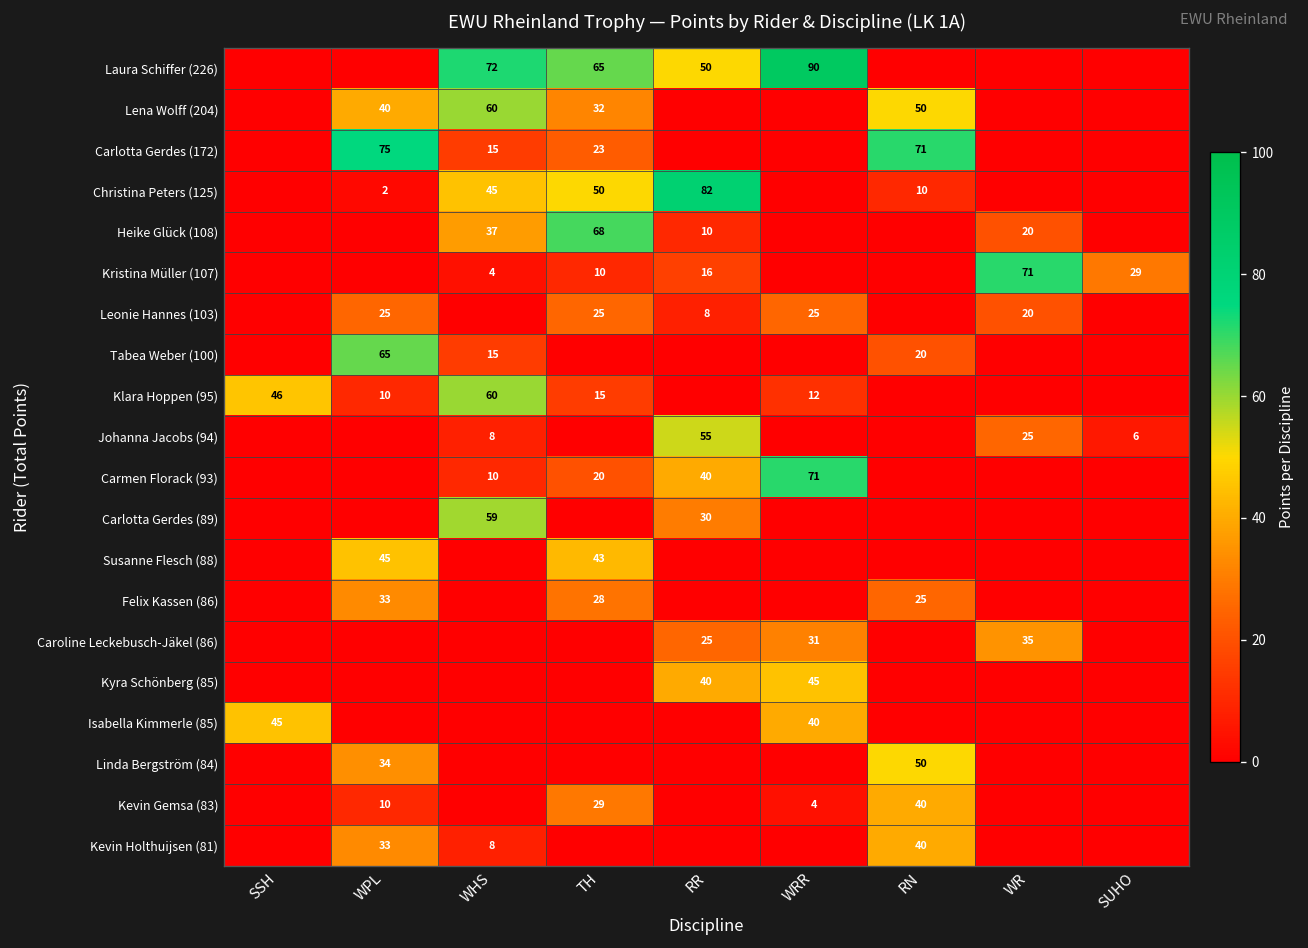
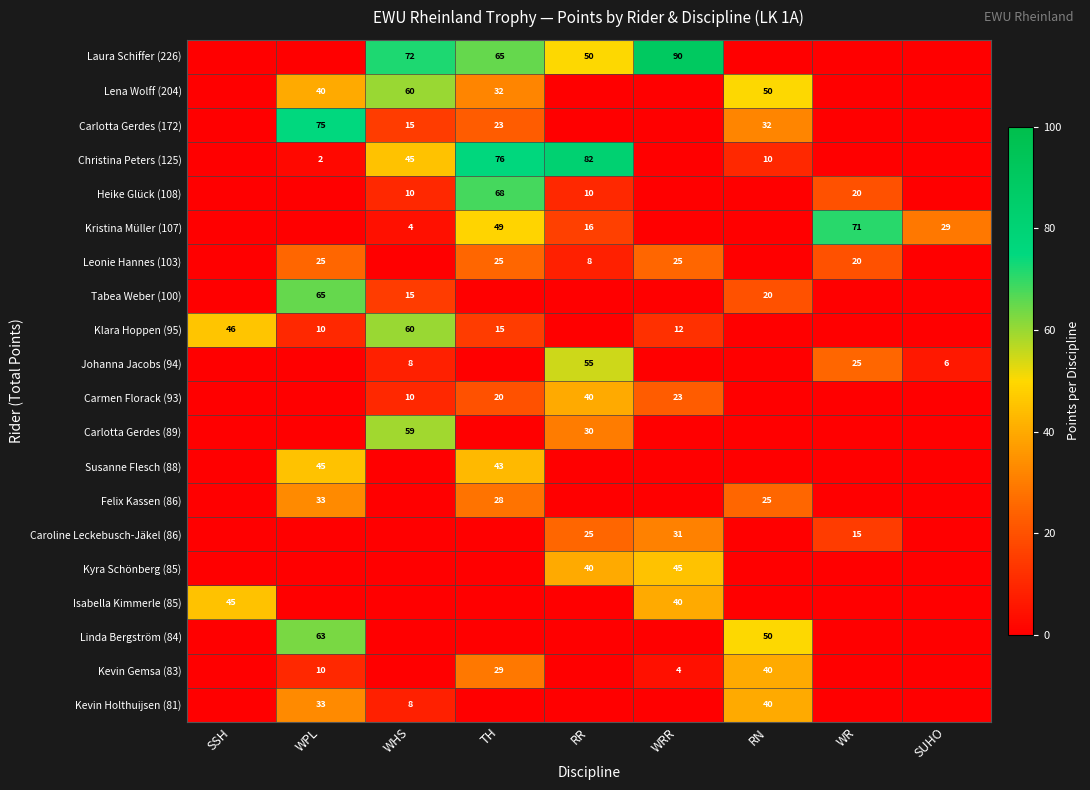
  {
    "Laura Schiffer (226)": {
      "WHS": 72,
      "TH": 65,
      "RR": 50,
      "WRR": 90
    },
    "Lena Wolff (204)": {
      "WPL": 40,
      "WHS": 60,
      "TH": 32,
      "RN": 50
    },
    "Carlotta Gerdes (172)": {
      "WPL": 75,
      "WHS": 15,
      "TH": 23,
-     "RN": 71
+     "RN": 32
    },
    "Christina Peters (125)": {
      "WPL": 2,
      "WHS": 45,
-     "TH": 50,
+     "TH": 76,
      "RR": 82,
      "RN": 10
    },
    "Heike Glück (108)": {
-     "WHS": 37,
+     "WHS": 10,
      "TH": 68,
      "RR": 10,
      "WR": 20
    },
    "Kristina Müller (107)": {
      "WHS": 4,
-     "TH": 10,
+     "TH": 49,
      "RR": 16,
      "WR": 71,
      "SUHO": 29
    },
    "Leonie Hannes (103)": {
      "WPL": 25,
      "TH": 25,
      "RR": 8,
      "WRR": 25,
      "WR": 20
    },
    "Tabea Weber (100)": {
      "WPL": 65,
      "WHS": 15,
      "RN": 20
    },
    "Klara Hoppen (95)": {
      "SSH": 46,
      "WPL": 10,
      "WHS": 60,
      "TH": 15,
      "WRR": 12
    },
    "Johanna Jacobs (94)": {
      "WHS": 8,
      "RR": 55,
      "WR": 25,
      "SUHO": 6
    },
    "Carmen Florack (93)": {
      "WHS": 10,
      "TH": 20,
      "RR": 40,
-     "WRR": 71
+     "WRR": 23
    },
    "Carlotta Gerdes (89)": {
      "WHS": 59,
      "RR": 30
    },
    "Susanne Flesch (88)": {
      "WPL": 45,
      "TH": 43
    },
    "Felix Kassen (86)": {
      "WPL": 33,
      "TH": 28,
      "RN": 25
    },
    "Caroline Leckebusch-Jäkel (86)": {
      "RR": 25,
      "WRR": 31,
-     "WR": 35
+     "WR": 15
    },
    "Kyra Schönberg (85)": {
      "RR": 40,
      "WRR": 45
    },
    "Isabella Kimmerle (85)": {
      "SSH": 45,
      "WRR": 40
    },
    "Linda Bergström (84)": {
-     "WPL": 34,
+     "WPL": 63,
      "RN": 50
    },
    "Kevin Gemsa (83)": {
      "WPL": 10,
      "TH": 29,
      "WRR": 4,
      "RN": 40
    },
    "Kevin Holthuijsen (81)": {
      "WPL": 33,
      "WHS": 8,
      "RN": 40
    }
  }
